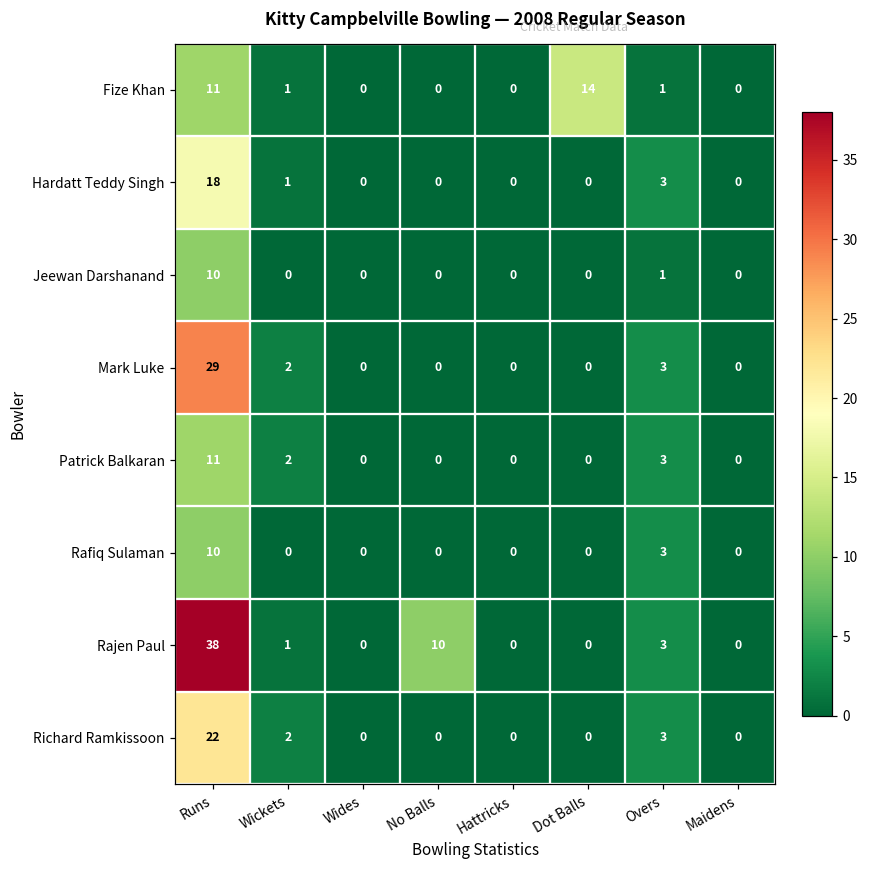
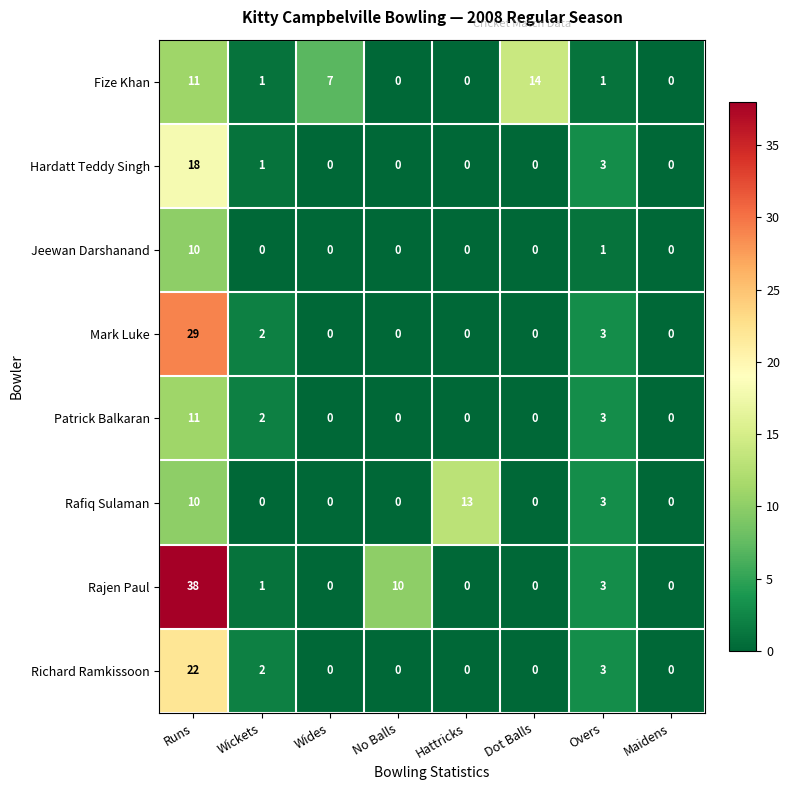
  {
    "Fize Khan": {
      "Runs": 11,
      "Wickets": 1,
-     "Wides": 0,
+     "Wides": 7,
      "No Balls": 0,
      "Hattricks": 0,
      "Dot Balls": 14,
      "Overs": 1,
      "Maidens": 0
    },
    "Hardatt Teddy Singh": {
      "Runs": 18,
      "Wickets": 1,
      "Wides": 0,
      "No Balls": 0,
      "Hattricks": 0,
      "Dot Balls": 0,
      "Overs": 3,
      "Maidens": 0
    },
    "Jeewan Darshanand": {
      "Runs": 10,
      "Wickets": 0,
      "Wides": 0,
      "No Balls": 0,
      "Hattricks": 0,
      "Dot Balls": 0,
      "Overs": 1,
      "Maidens": 0
    },
    "Mark Luke": {
      "Runs": 29,
      "Wickets": 2,
      "Wides": 0,
      "No Balls": 0,
      "Hattricks": 0,
      "Dot Balls": 0,
      "Overs": 3,
      "Maidens": 0
    },
    "Patrick Balkaran": {
      "Runs": 11,
      "Wickets": 2,
      "Wides": 0,
      "No Balls": 0,
      "Hattricks": 0,
      "Dot Balls": 0,
      "Overs": 3,
      "Maidens": 0
    },
    "Rafiq Sulaman": {
      "Runs": 10,
      "Wickets": 0,
      "Wides": 0,
      "No Balls": 0,
-     "Hattricks": 0,
+     "Hattricks": 13,
      "Dot Balls": 0,
      "Overs": 3,
      "Maidens": 0
    },
    "Rajen Paul": {
      "Runs": 38,
      "Wickets": 1,
      "Wides": 0,
      "No Balls": 10,
      "Hattricks": 0,
      "Dot Balls": 0,
      "Overs": 3,
      "Maidens": 0
    },
    "Richard Ramkissoon": {
      "Runs": 22,
      "Wickets": 2,
      "Wides": 0,
      "No Balls": 0,
      "Hattricks": 0,
      "Dot Balls": 0,
      "Overs": 3,
      "Maidens": 0
    }
  }
